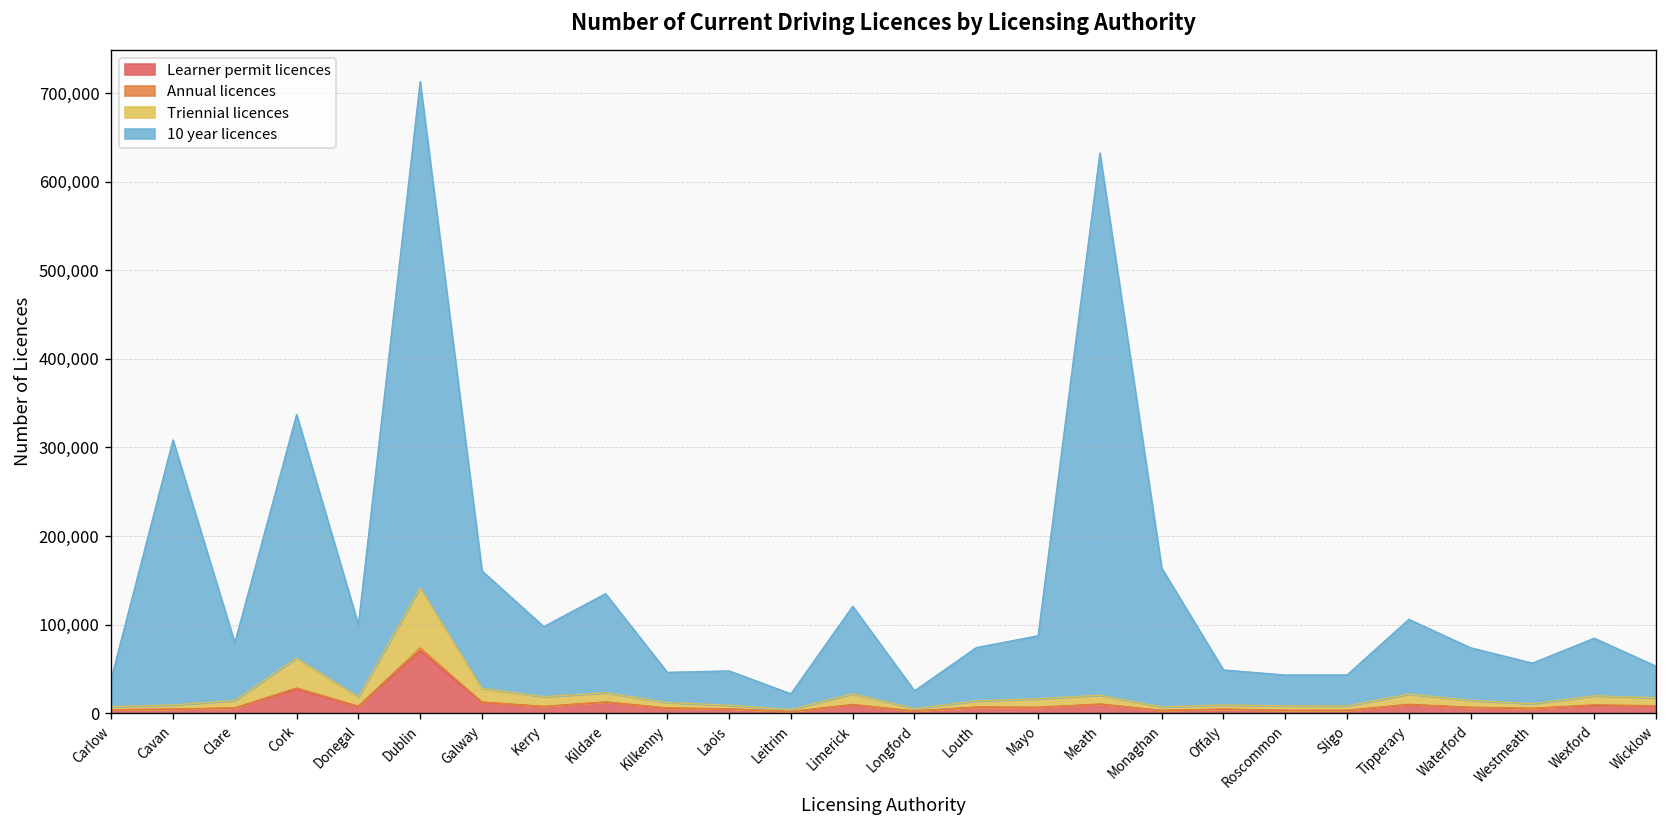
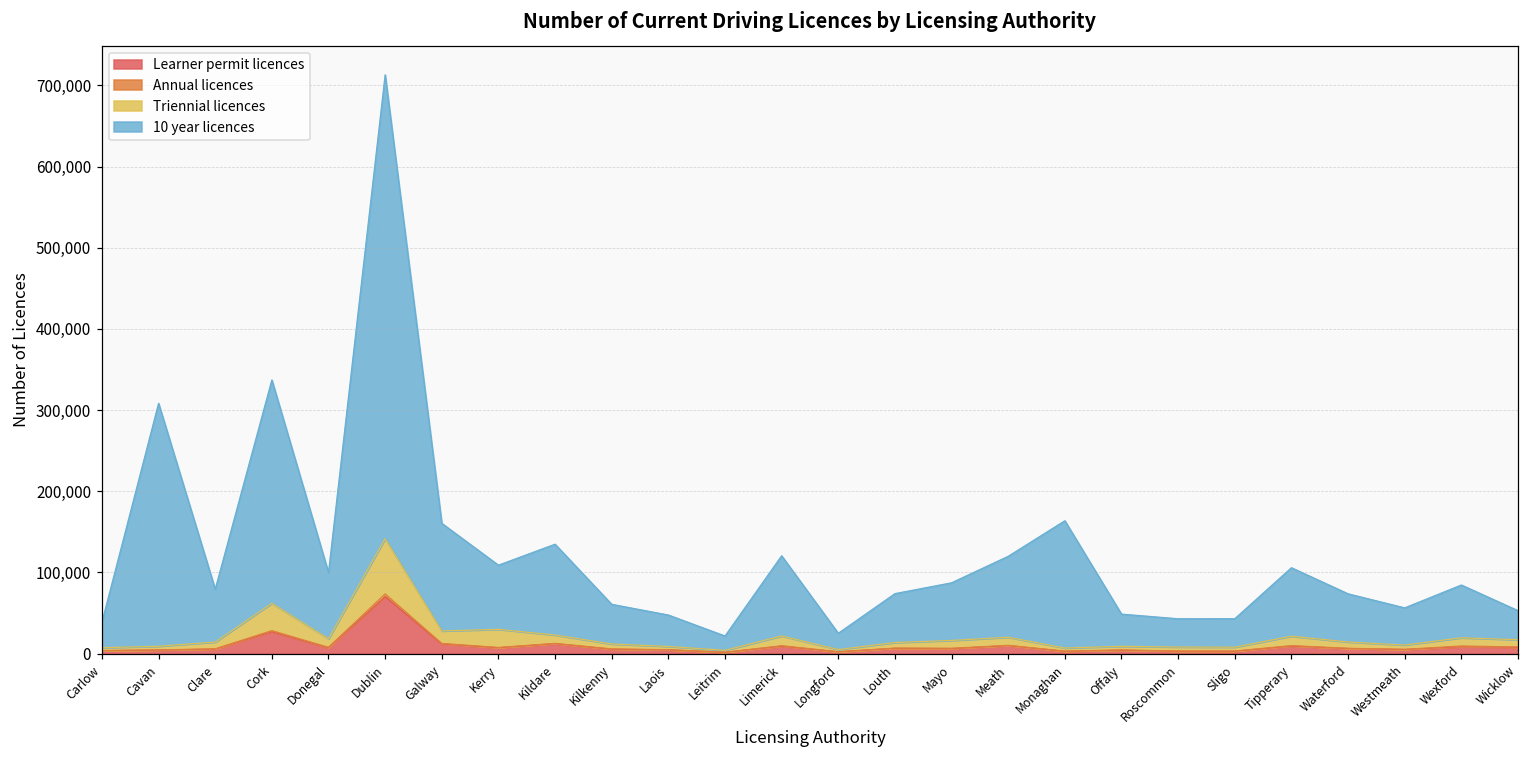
  {
    "Triennial licences": {
      "Carlow": "0",
      "Cavan": "0",
      "Clare": "10,000",
      "Cork": "30,000",
      "Donegal": "10,000",
      "Dublin": "70,000",
      "Galway": "20,000",
-     "Kerry": "10,000",
+     "Kerry": "20,000",
      "Kildare": "10,000",
      "Kilkenny": "10,000",
      "Laois": "0",
      "Limerick": "10,000",
      "Louth": "10,000",
      "Mayo": "10,000",
      "Meath": "10,000",
      "Monaghan": "0",
      "Offaly": "0",
      "Roscommon": "10,000",
      "Sligo": "0",
      "Tipperary": "10,000",
      "Waterford": "10,000",
      "Westmeath": "10,000",
      "Wexford": "10,000",
      "Wicklow": "10,000"
    },
    "10 year licences": {
      "Carlow": "30,000",
      "Cavan": "300,000",
      "Clare": "70,000",
      "Cork": "280,000",
      "Donegal": "80,000",
      "Dublin": "570,000",
      "Galway": "130,000",
      "Kerry": "80,000",
      "Kildare": "110,000",
-     "Kilkenny": "30,000",
+     "Kilkenny": "50,000",
      "Laois": "40,000",
      "Leitrim": "20,000",
      "Limerick": "100,000",
      "Longford": "20,000",
      "Louth": "60,000",
      "Mayo": "70,000",
-     "Meath": "610,000",
+     "Meath": "100,000",
      "Monaghan": "160,000",
      "Offaly": "40,000",
      "Roscommon": "30,000",
      "Sligo": "40,000",
      "Tipperary": "80,000",
      "Waterford": "60,000",
      "Westmeath": "50,000",
      "Wexford": "70,000",
      "Wicklow": "40,000"
    }
  }
